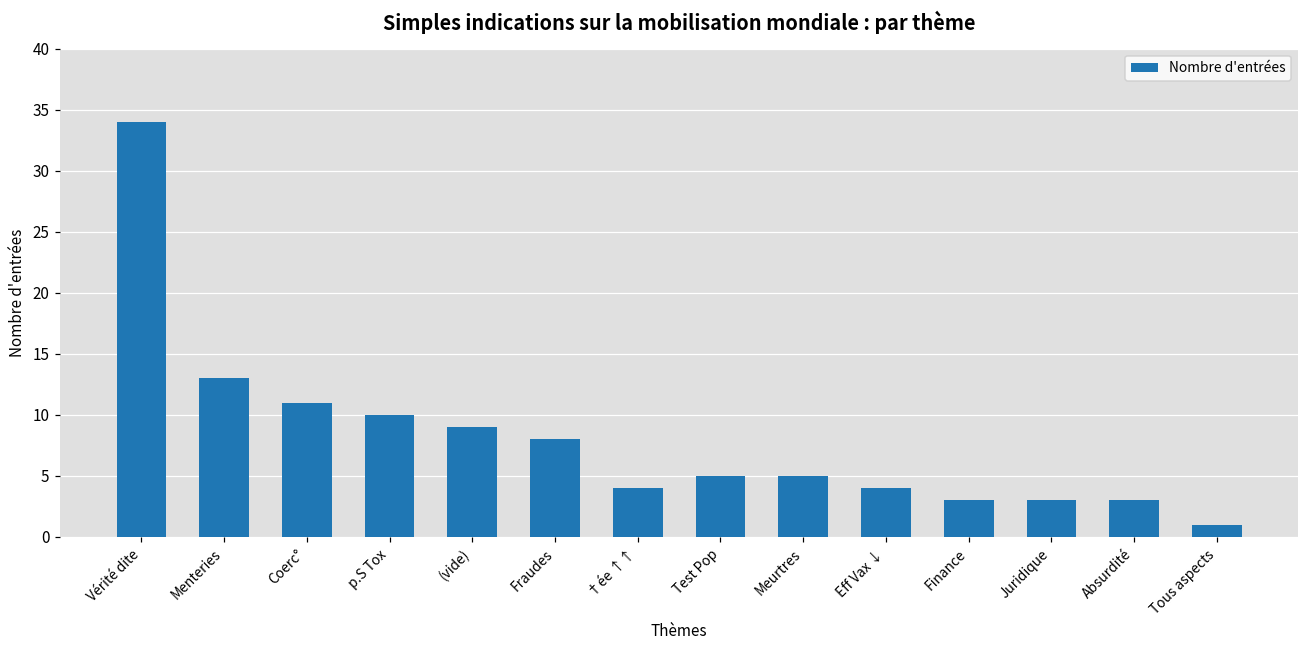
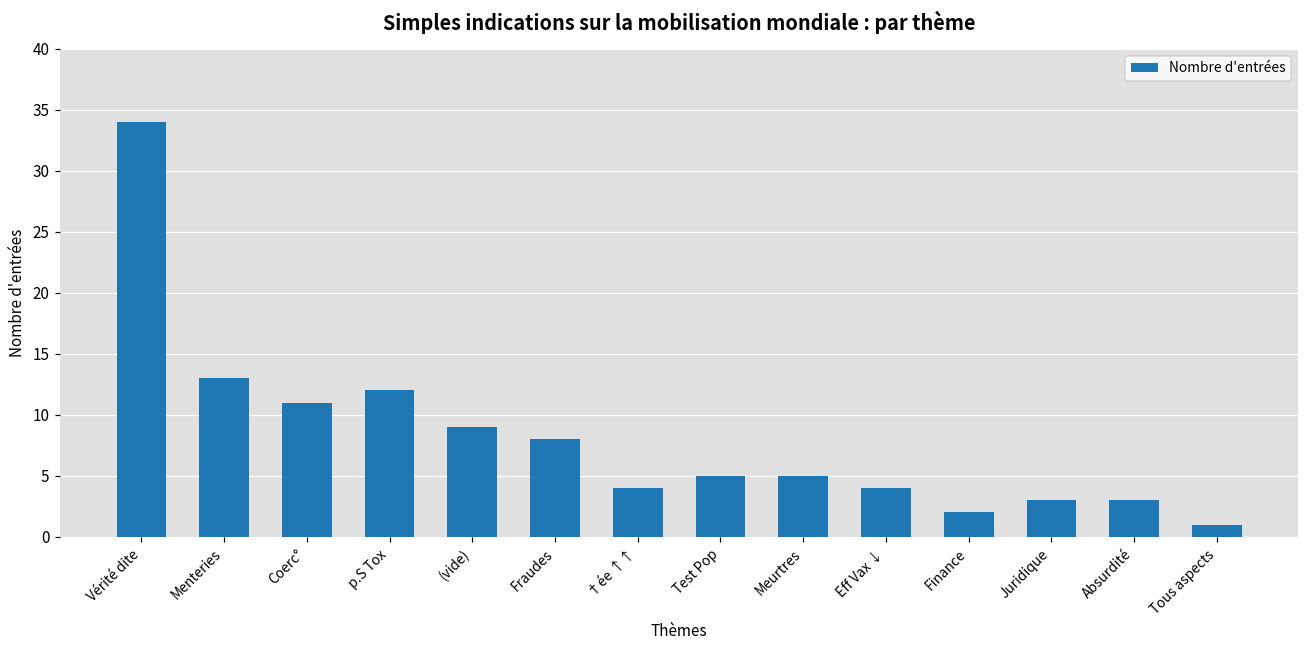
  {
    "Vérité dite": 34,
    "Menteries": 13,
    "Coerc°": 11,
-   "p.S Tox": 10,
+   "p.S Tox": 12,
    "(vide)": 9,
    "Fraudes": 8,
    "†ée ↑↑": 4,
    "Test Pop": 5,
    "Meurtres": 5,
    "Eff Vax ↓": 4,
-   "Finance": 3,
+   "Finance": 2,
    "Juridique": 3,
    "Absurdité": 3,
    "Tous aspects": 1
  }
